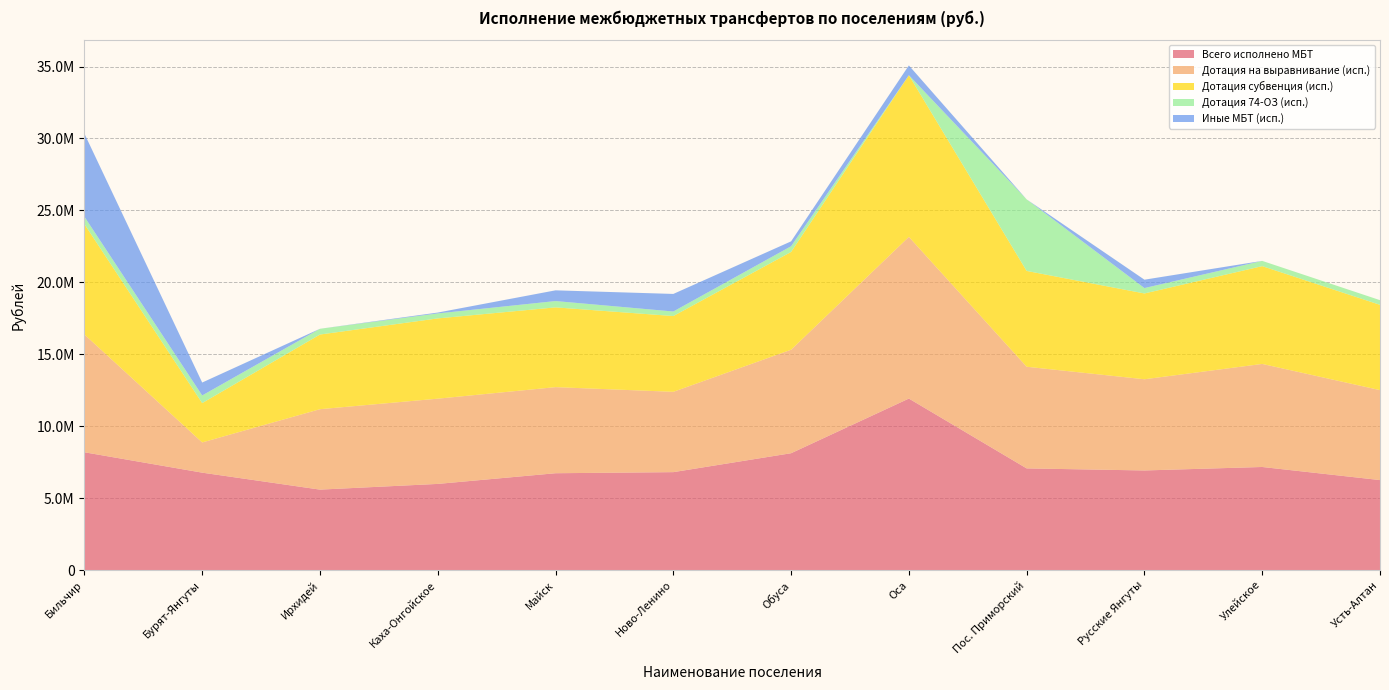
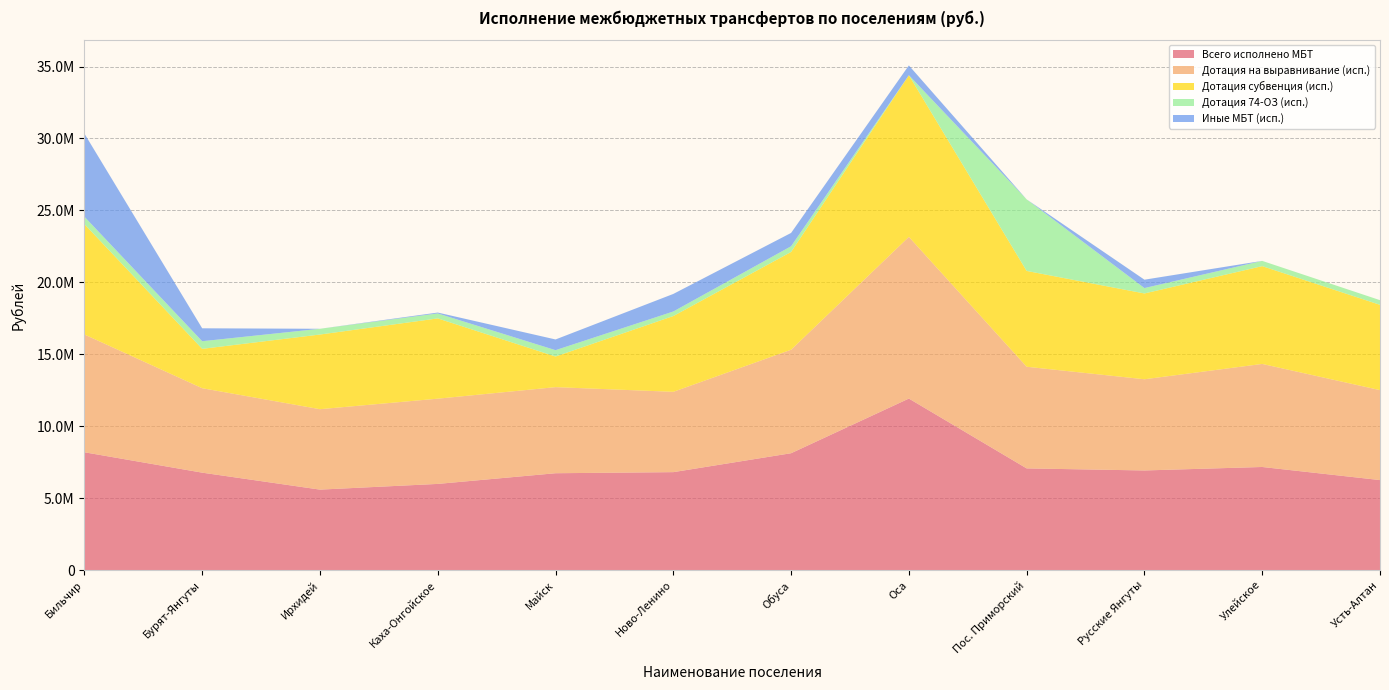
  {
    "Всего исполнено МБТ": {
      "Бильчир": 8200000,
      "Бурят-Янгуты": 6800000,
      "Ирхидей": 5600000,
      "Каха-Онгойское": 6000000,
      "Майск": 6700000,
      "Ново-Ленино": 6800000,
      "Обуса": 8100000,
      "Оса": 11900000,
      "Пос. Приморский": 7100000,
      "Русские Янгуты": 6900000,
      "Улейское": 7200000,
      "Усть-Алтан": 6300000
    },
    "Дотация на выравнивание (исп.)": {
      "Бильчир": 8200000,
-     "Бурят-Янгуты": 2100000,
+     "Бурят-Янгуты": 5900000,
      "Ирхидей": 5600000,
      "Каха-Онгойское": 5900000,
      "Майск": 6000000,
      "Ново-Ленино": 5600000,
      "Обуса": 7200000,
      "Оса": 11200000,
      "Пос. Приморский": 7100000,
      "Русские Янгуты": 6300000,
      "Улейское": 7200000,
      "Усть-Алтан": 6300000
    },
    "Дотация субвенция (исп.)": {
      "Бильчир": 7700000,
      "Бурят-Янгуты": 2700000,
      "Ирхидей": 5200000,
      "Каха-Онгойское": 5600000,
-     "Майск": 5500000,
+     "Майск": 2100000,
      "Ново-Ленино": 5300000,
      "Обуса": 6800000,
      "Пос. Приморский": 6700000,
      "Русские Янгуты": 6000000,
      "Улейское": 6800000,
      "Усть-Алтан": 5900000
    },
    "Дотация 74-ОЗ (исп.)": {
      "Бильчир": 500000,
      "Бурят-Янгуты": 500000,
      "Майск": 400000,
      "Ново-Ленино": 300000,
      "Обуса": 400000,
      "Русские Янгуты": 400000
    },
    "Иные МБТ (исп.)": {
      "Бильчир": 5800000,
      "Бурят-Янгуты": 900000,
      "Майск": 700000,
      "Ново-Ленино": 1200000,
-     "Обуса": 300000,
+     "Обуса": 900000,
      "Оса": 700000,
      "Русские Янгуты": 600000
    }
  }
